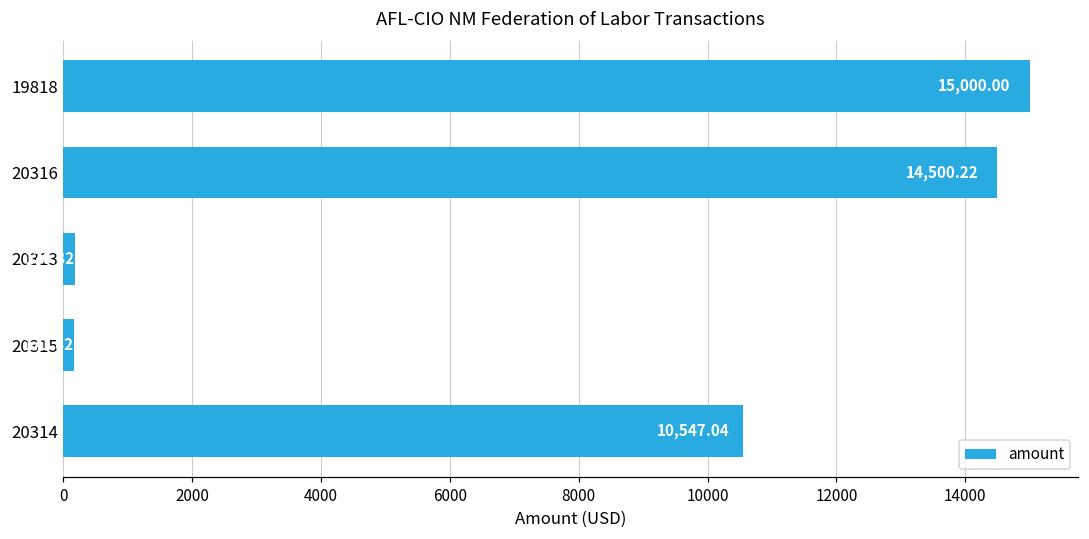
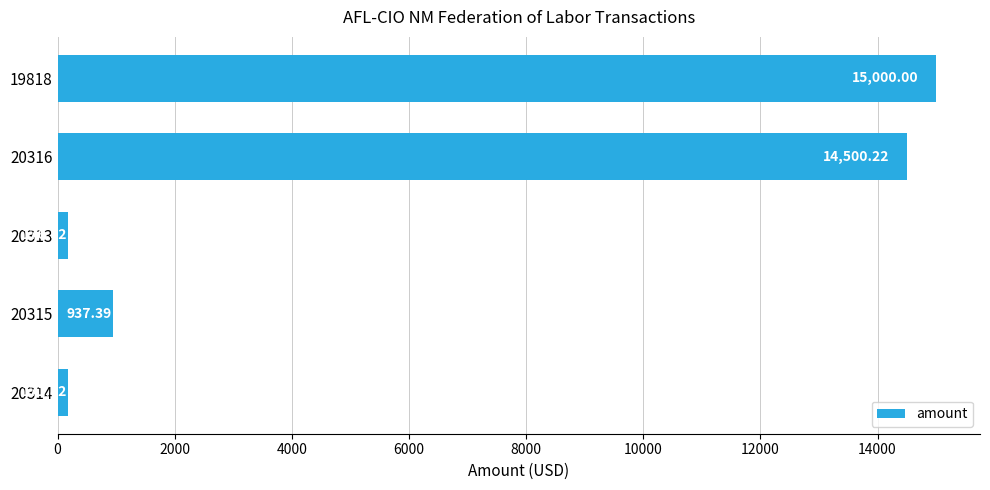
  {
    "20313": 200,
-   "20315": 200,
-   "20314": 10500
+   "20315": 900,
+   "20314": 200
  }
